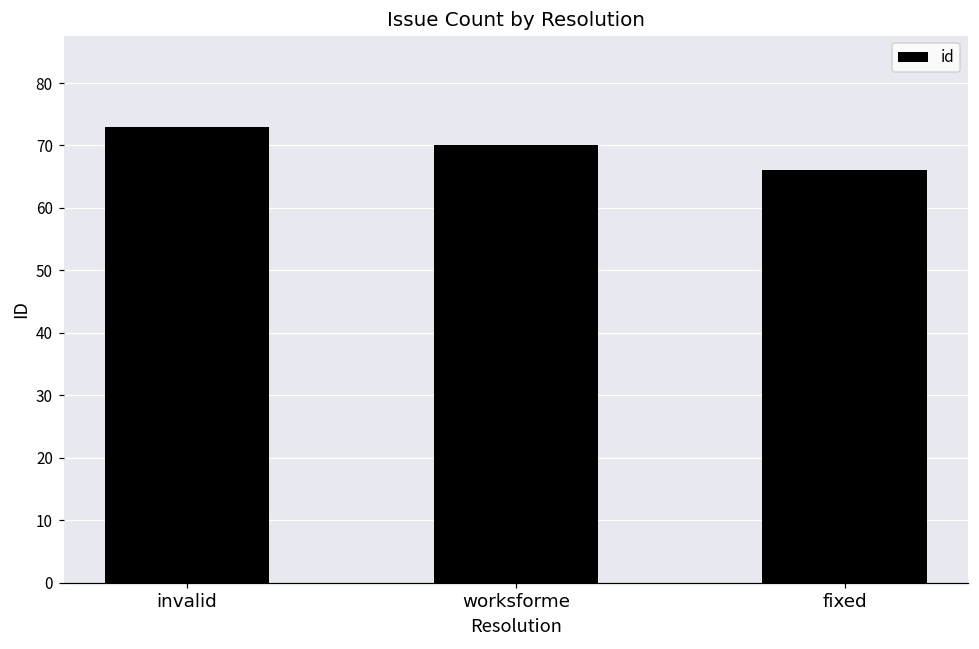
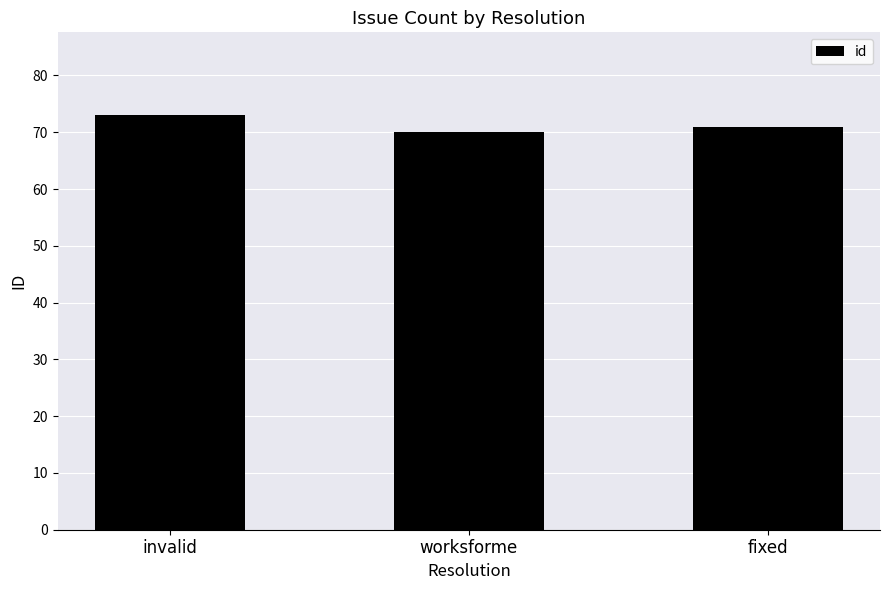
  {
    "invalid": 73,
    "worksforme": 70,
-   "fixed": 66
+   "fixed": 71
  }
